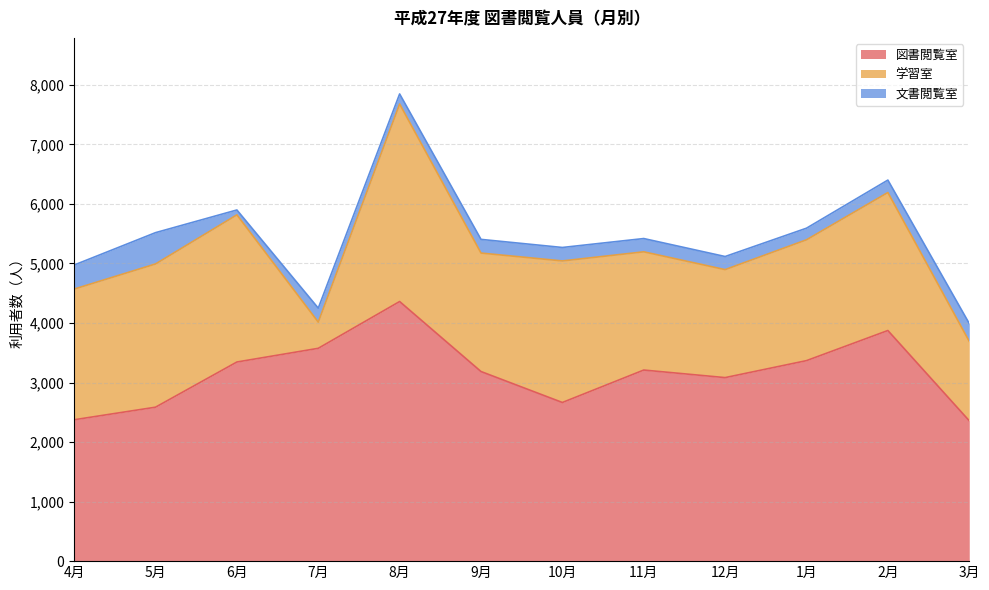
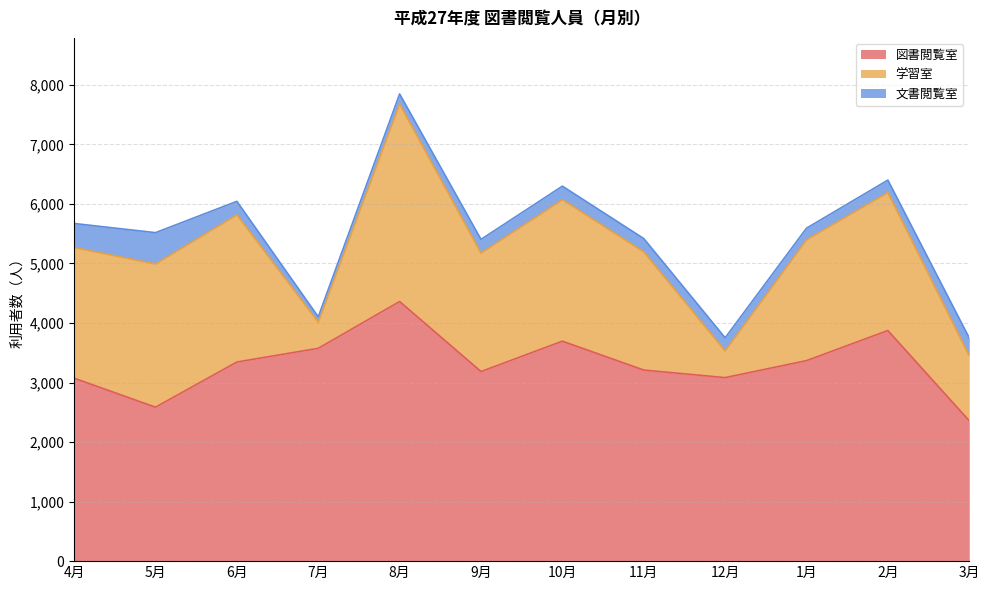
  {
    "図書閲覧室": {
-     "4月": "2,400",
+     "4月": "3,100",
      "5月": "2,600",
      "6月": "3,300",
      "7月": "3,600",
      "8月": "4,400",
      "9月": "3,200",
-     "10月": "2,700",
+     "10月": "3,700",
      "11月": "3,200",
      "12月": "3,100",
      "1月": "3,400",
      "2月": "3,900",
      "3月": "2,400"
    },
    "学習室": {
      "4月": "2,200",
      "5月": "2,400",
      "6月": "2,500",
      "7月": "400",
      "8月": "3,300",
      "9月": "2,000",
      "10月": "2,400",
      "11月": "2,000",
-     "12月": "1,800",
+     "12月": "400",
      "1月": "2,000",
      "2月": "2,300",
-     "3月": "1,300"
+     "3月": "1,100"
    },
    "文書閲覧室": {
      "4月": "400",
      "5月": "500",
-     "6月": "100",
-     "7月": "200",
+     "6月": "200",
+     "7月": "100",
      "8月": "200",
      "9月": "200",
      "10月": "200",
      "11月": "200",
      "12月": "200",
      "1月": "200",
      "2月": "200",
      "3月": "300"
    }
  }
